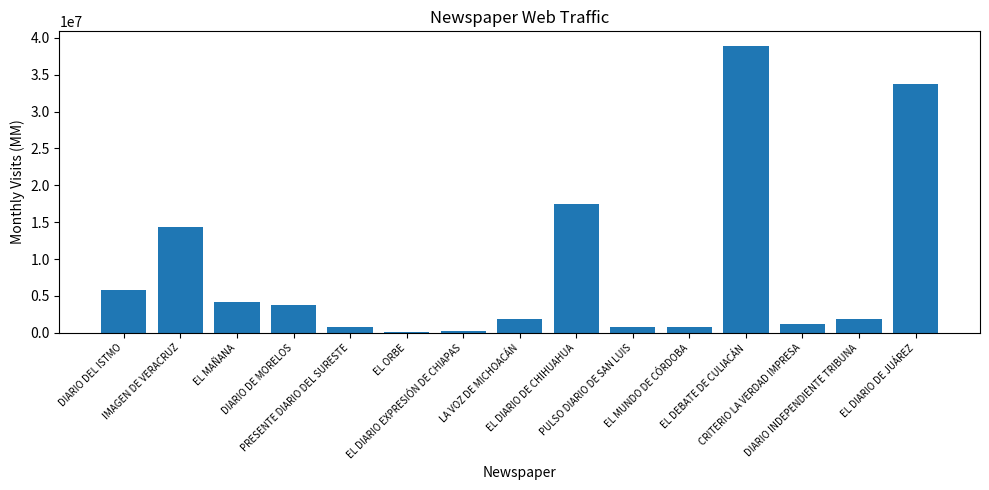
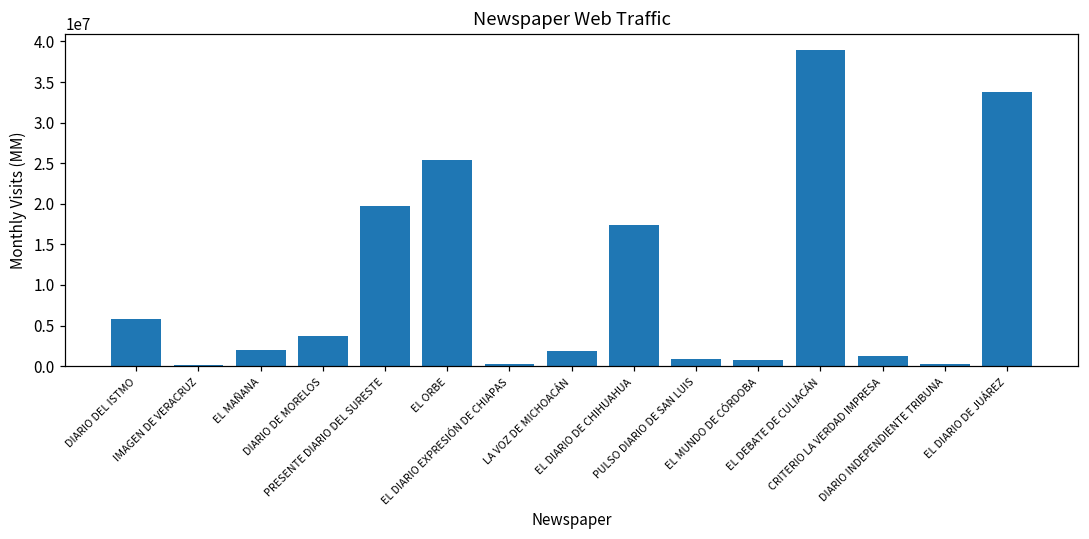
  {
    "DIARIO DEL ISTMO": 6000000,
-   "IMAGEN DE VERACRUZ": 14000000,
-   "EL MAÑANA": 4000000,
+   "IMAGEN DE VERACRUZ": 0,
+   "EL MAÑANA": 2000000,
    "DIARIO DE MORELOS": 4000000,
-   "PRESENTE DIARIO DEL SURESTE": 1000000,
-   "EL ORBE": 0,
+   "PRESENTE DIARIO DEL SURESTE": 20000000,
+   "EL ORBE": 25000000,
    "LA VOZ DE MICHOACÁN": 2000000,
    "EL DIARIO DE CHIHUAHUA": 17000000,
    "PULSO DIARIO DE SAN LUIS": 1000000,
    "EL MUNDO DE CÓRDOBA": 1000000,
    "EL DEBATE DE CULIACÁN": 39000000,
    "CRITERIO LA VERDAD IMPRESA": 1000000,
-   "DIARIO INDEPENDIENTE TRIBUNA": 2000000,
+   "DIARIO INDEPENDIENTE TRIBUNA": 0,
    "EL DIARIO DE JUÁREZ": 34000000
  }
